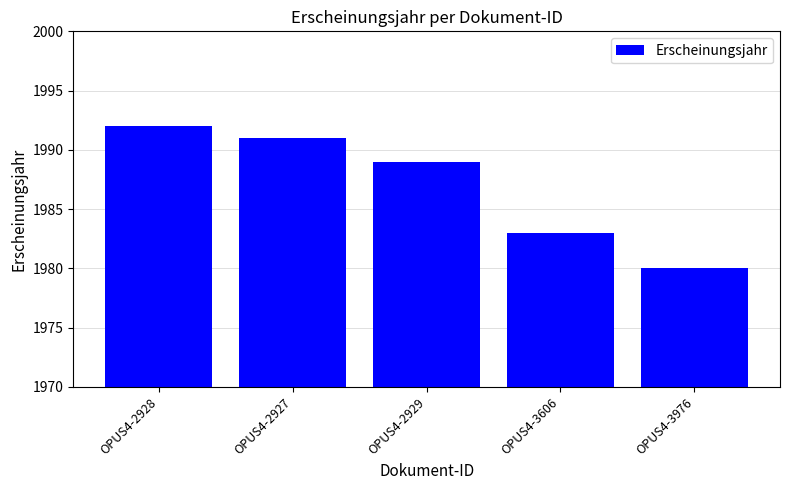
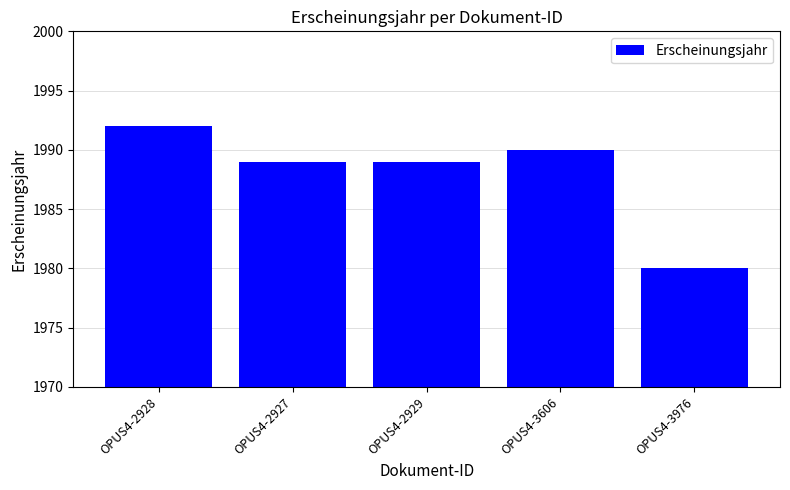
  {
    "OPUS4-2928": 1992,
-   "OPUS4-2927": 1991,
+   "OPUS4-2927": 1989,
    "OPUS4-2929": 1989,
-   "OPUS4-3606": 1983,
+   "OPUS4-3606": 1990,
    "OPUS4-3976": 1980
  }
